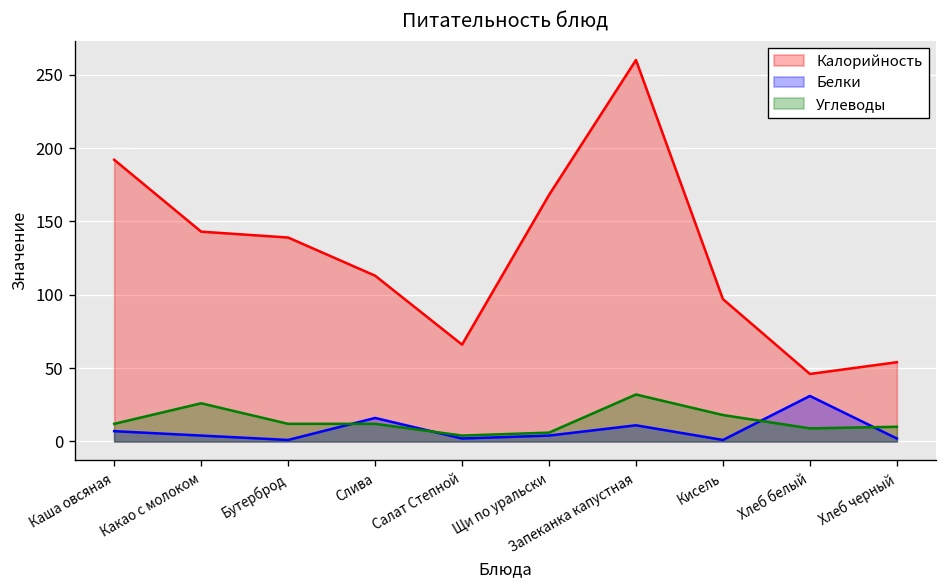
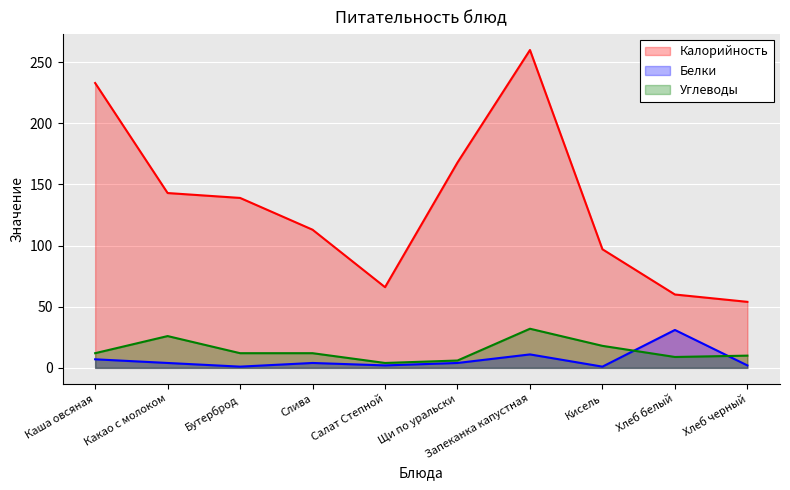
  {
    "Калорийность": {
-     "Каша овсяная": 192,
+     "Каша овсяная": 233,
      "Какао с молоком": 143,
      "Бутерброд": 139,
      "Слива": 113,
      "Салат Степной": 66,
      "Щи по уральски": 168,
      "Запеканка капустная": 260,
      "Кисель": 97,
-     "Хлеб белый": 46,
+     "Хлеб белый": 60,
      "Хлеб черный": 54
    },
    "Белки": {
      "Каша овсяная": 7,
      "Какао с молоком": 4,
      "Бутерброд": 1,
-     "Слива": 16,
+     "Слива": 4,
      "Запеканка капустная": 11,
      "Кисель": 1,
      "Хлеб белый": 31,
      "Хлеб черный": 2
    },
    "Углеводы": {
      "Каша овсяная": 12,
      "Какао с молоком": 26,
      "Бутерброд": 12,
      "Слива": 12,
      "Запеканка капустная": 32,
      "Кисель": 18,
      "Хлеб белый": 9,
      "Хлеб черный": 10
    }
  }
